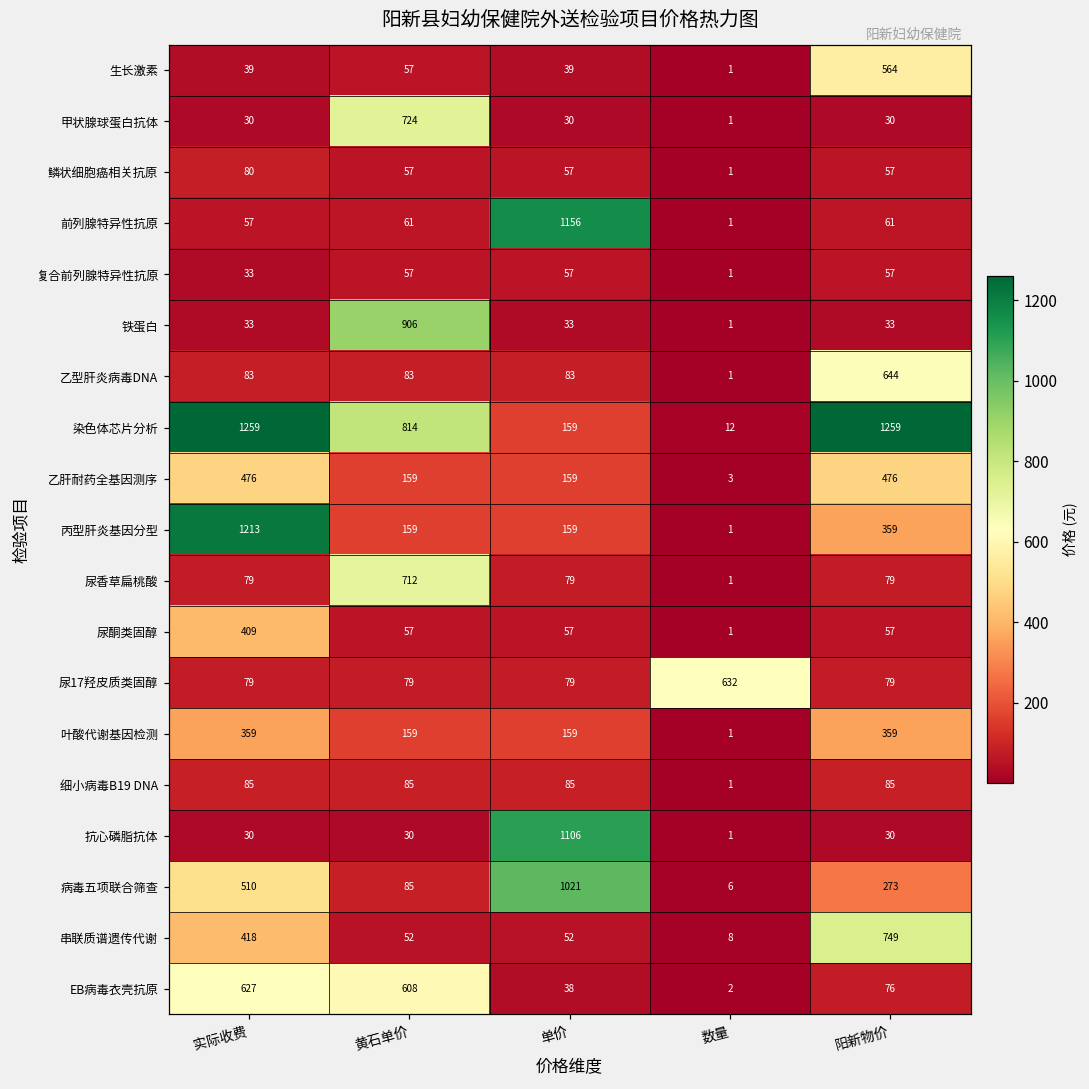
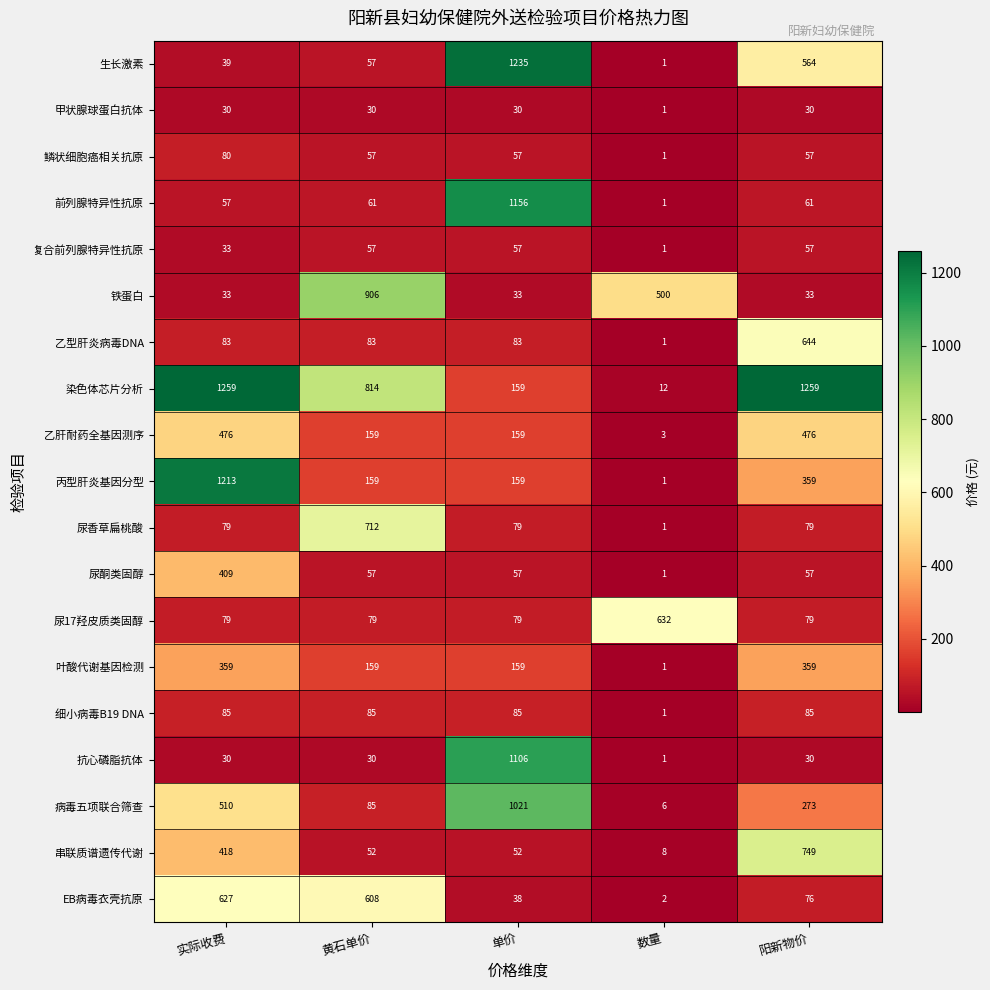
  {
    "生长激素": {
      "实际收费": 39,
      "黄石单价": 57,
-     "单价": 39,
+     "单价": 1235,
      "数量": 1,
      "阳新物价": 564
    },
    "甲状腺球蛋白抗体": {
      "实际收费": 30,
-     "黄石单价": 724,
+     "黄石单价": 30,
      "单价": 30,
      "数量": 1,
      "阳新物价": 30
    },
    "鳞状细胞癌相关抗原": {
      "实际收费": 80,
      "黄石单价": 57,
      "单价": 57,
      "数量": 1,
      "阳新物价": 57
    },
    "前列腺特异性抗原": {
      "实际收费": 57,
      "黄石单价": 61,
      "单价": 1156,
      "数量": 1,
      "阳新物价": 61
    },
    "复合前列腺特异性抗原": {
      "实际收费": 33,
      "黄石单价": 57,
      "单价": 57,
      "数量": 1,
      "阳新物价": 57
    },
    "铁蛋白": {
      "实际收费": 33,
      "黄石单价": 906,
      "单价": 33,
-     "数量": 1,
+     "数量": 500,
      "阳新物价": 33
    },
    "乙型肝炎病毒DNA": {
      "实际收费": 83,
      "黄石单价": 83,
      "单价": 83,
      "数量": 1,
      "阳新物价": 644
    },
    "染色体芯片分析": {
      "实际收费": 1259,
      "黄石单价": 814,
      "单价": 159,
      "数量": 12,
      "阳新物价": 1259
    },
    "乙肝耐药全基因测序": {
      "实际收费": 476,
      "黄石单价": 159,
      "单价": 159,
      "数量": 3,
      "阳新物价": 476
    },
    "丙型肝炎基因分型": {
      "实际收费": 1213,
      "黄石单价": 159,
      "单价": 159,
      "数量": 1,
      "阳新物价": 359
    },
    "尿香草扁桃酸": {
      "实际收费": 79,
      "黄石单价": 712,
      "单价": 79,
      "数量": 1,
      "阳新物价": 79
    },
    "尿酮类固醇": {
      "实际收费": 409,
      "黄石单价": 57,
      "单价": 57,
      "数量": 1,
      "阳新物价": 57
    },
    "尿17羟皮质类固醇": {
      "实际收费": 79,
      "黄石单价": 79,
      "单价": 79,
      "数量": 632,
      "阳新物价": 79
    },
    "叶酸代谢基因检测": {
      "实际收费": 359,
      "黄石单价": 159,
      "单价": 159,
      "数量": 1,
      "阳新物价": 359
    },
    "细小病毒B19 DNA": {
      "实际收费": 85,
      "黄石单价": 85,
      "单价": 85,
      "数量": 1,
      "阳新物价": 85
    },
    "抗心磷脂抗体": {
      "实际收费": 30,
      "黄石单价": 30,
      "单价": 1106,
      "数量": 1,
      "阳新物价": 30
    },
    "病毒五项联合筛查": {
      "实际收费": 510,
      "黄石单价": 85,
      "单价": 1021,
      "数量": 6,
      "阳新物价": 273
    },
    "串联质谱遗传代谢": {
      "实际收费": 418,
      "黄石单价": 52,
      "单价": 52,
      "数量": 8,
      "阳新物价": 749
    },
    "EB病毒衣壳抗原": {
      "实际收费": 627,
      "黄石单价": 608,
      "单价": 38,
      "数量": 2,
      "阳新物价": 76
    }
  }
